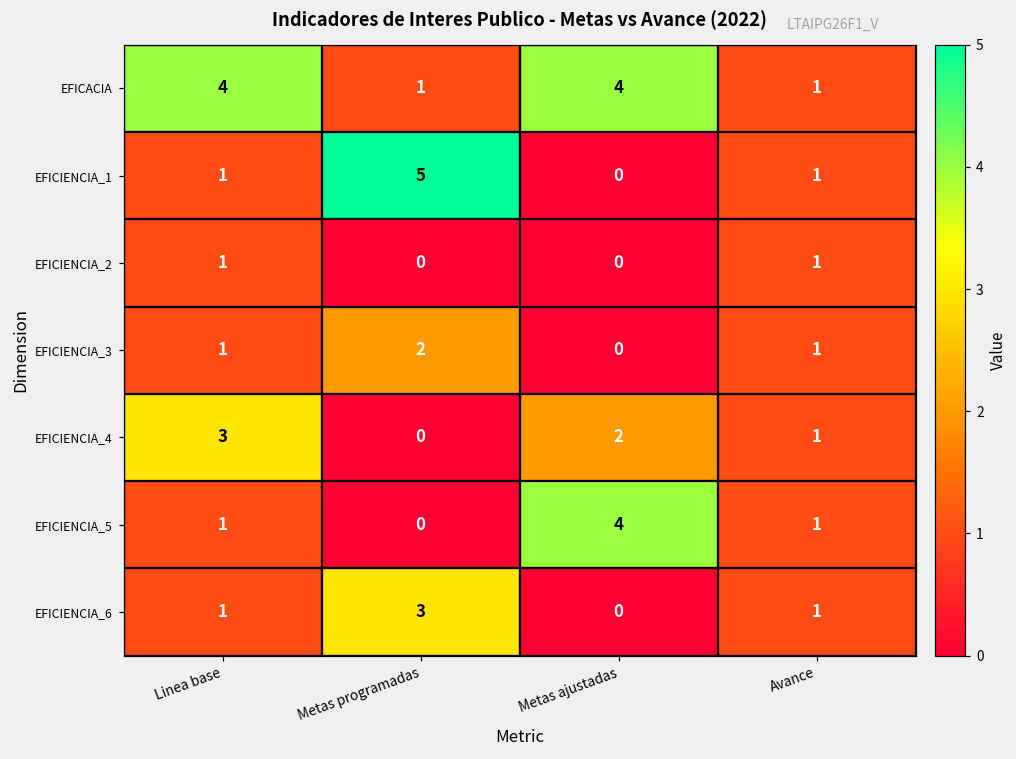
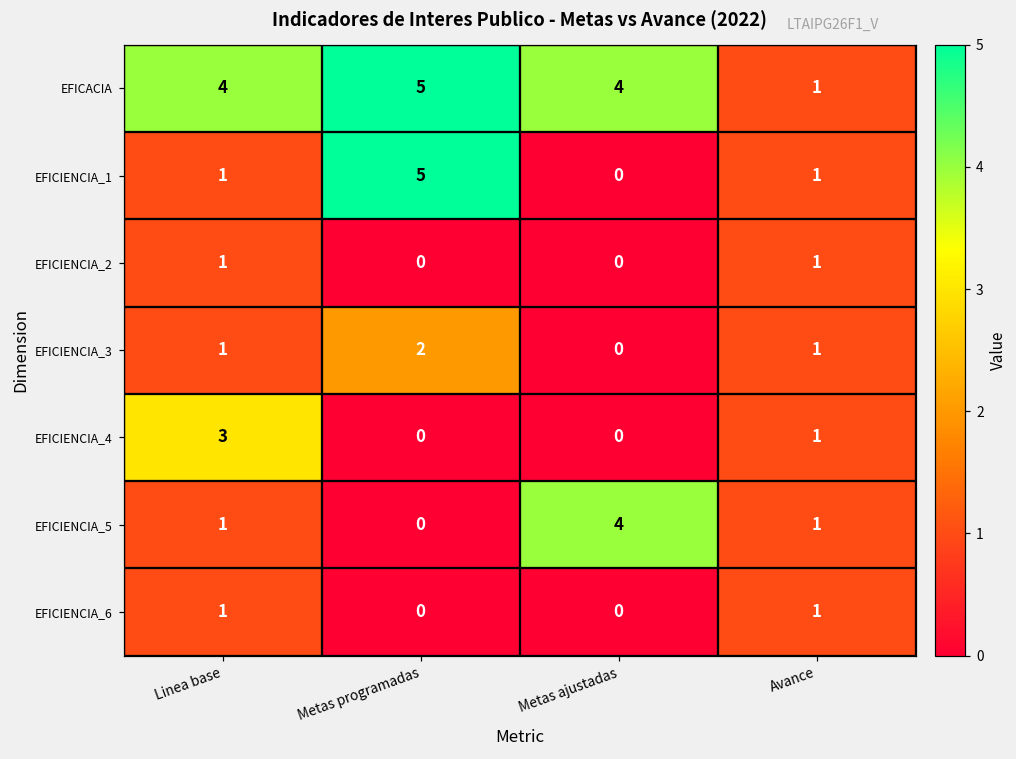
  {
    "EFICACIA": {
      "Linea base": 4,
-     "Metas programadas": 1,
+     "Metas programadas": 5,
      "Metas ajustadas": 4,
      "Avance": 1
    },
    "EFICIENCIA_1": {
      "Linea base": 1,
      "Metas programadas": 5,
      "Metas ajustadas": 0,
      "Avance": 1
    },
    "EFICIENCIA_2": {
      "Linea base": 1,
      "Metas programadas": 0,
      "Metas ajustadas": 0,
      "Avance": 1
    },
    "EFICIENCIA_3": {
      "Linea base": 1,
      "Metas programadas": 2,
      "Metas ajustadas": 0,
      "Avance": 1
    },
    "EFICIENCIA_4": {
      "Linea base": 3,
      "Metas programadas": 0,
-     "Metas ajustadas": 2,
+     "Metas ajustadas": 0,
      "Avance": 1
    },
    "EFICIENCIA_5": {
      "Linea base": 1,
      "Metas programadas": 0,
      "Metas ajustadas": 4,
      "Avance": 1
    },
    "EFICIENCIA_6": {
      "Linea base": 1,
-     "Metas programadas": 3,
+     "Metas programadas": 0,
      "Metas ajustadas": 0,
      "Avance": 1
    }
  }
